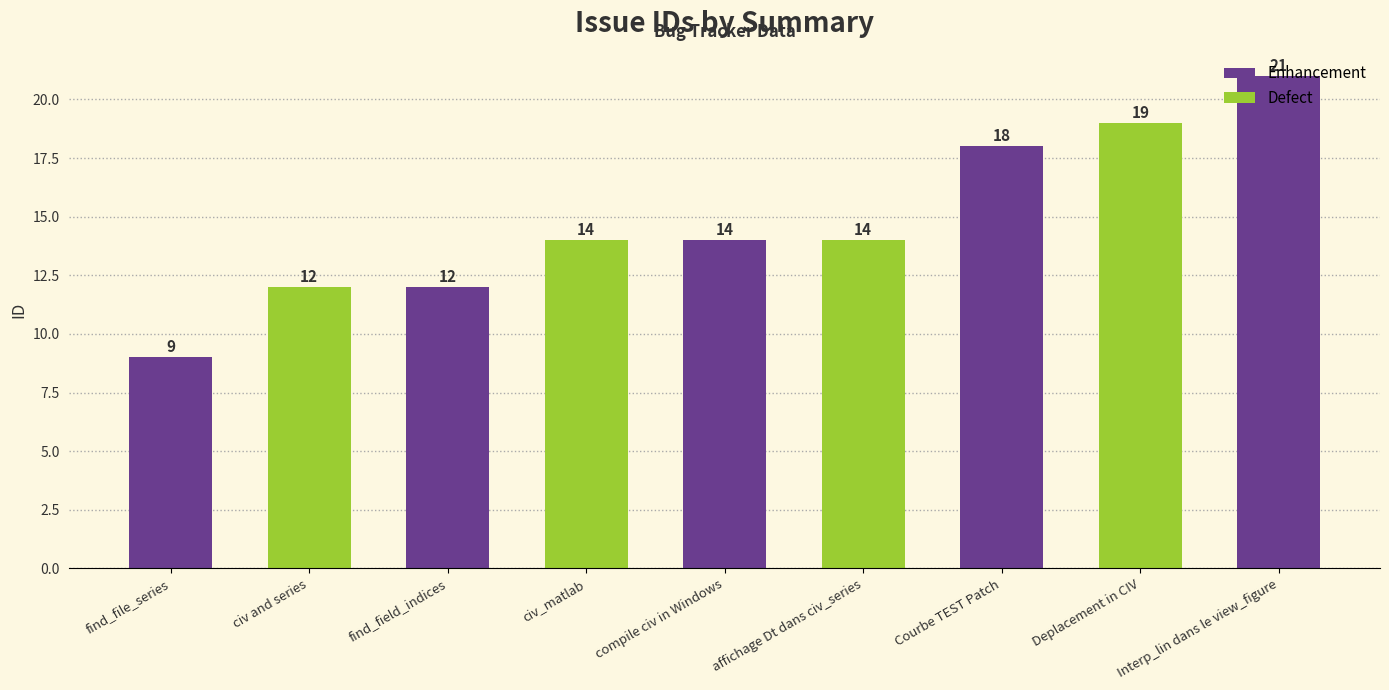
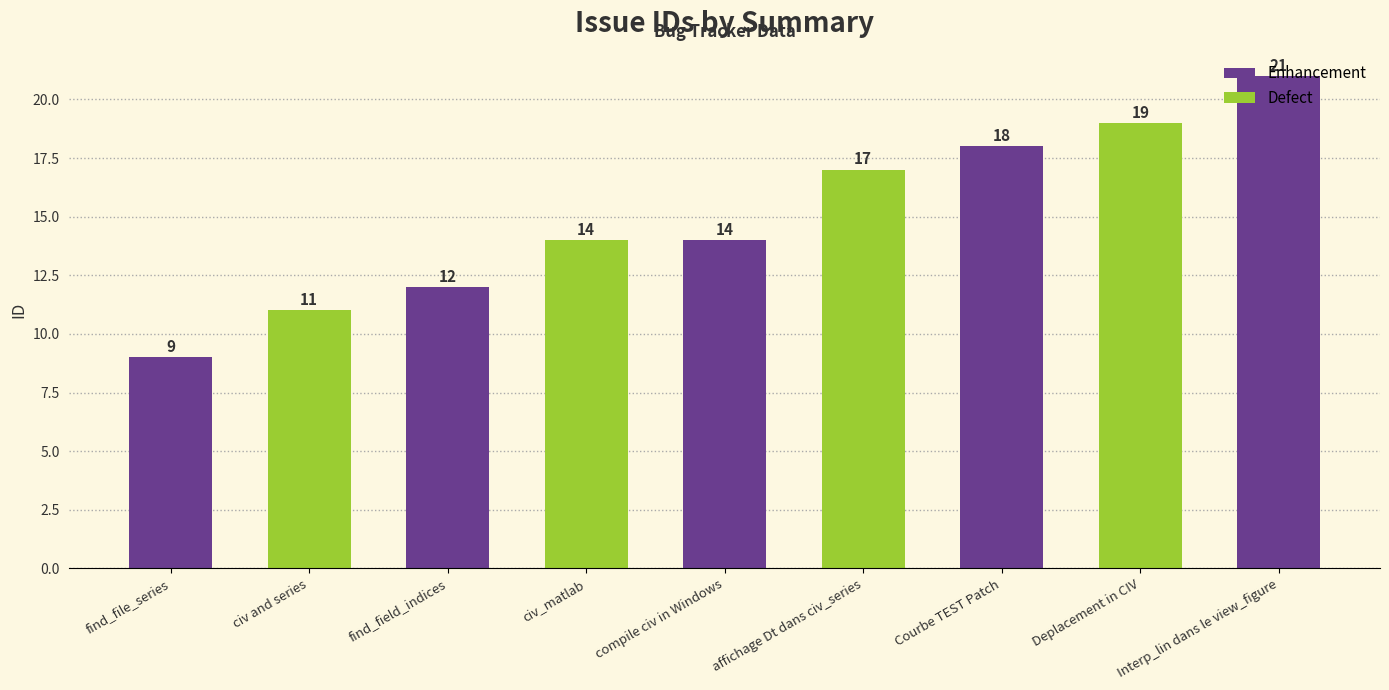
  {
    "find_file_series": 9,
-   "civ and series": 12,
+   "civ and series": 11,
    "find_field_indices": 12,
    "civ_matlab": 14,
    "compile civ in Windows": 14,
-   "affichage Dt dans civ_series": 14,
+   "affichage Dt dans civ_series": 17,
    "Courbe TEST Patch": 18,
    "Deplacement in CIV": 19,
    "Interp_lin dans le view_figure": 21
  }
